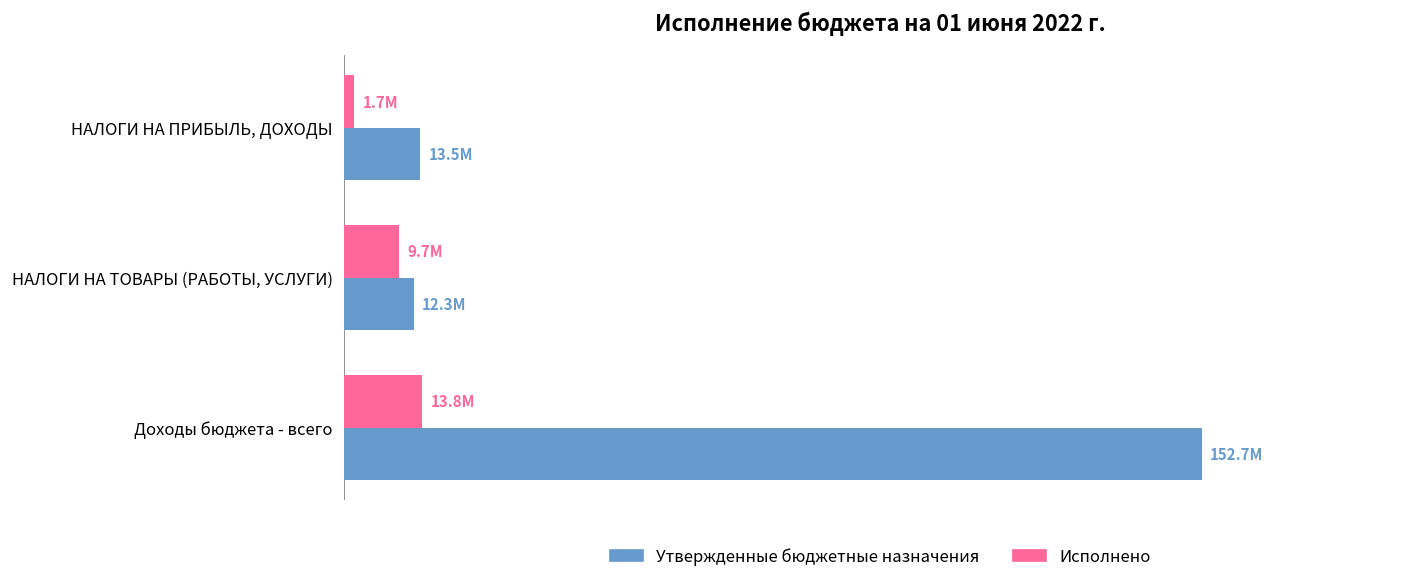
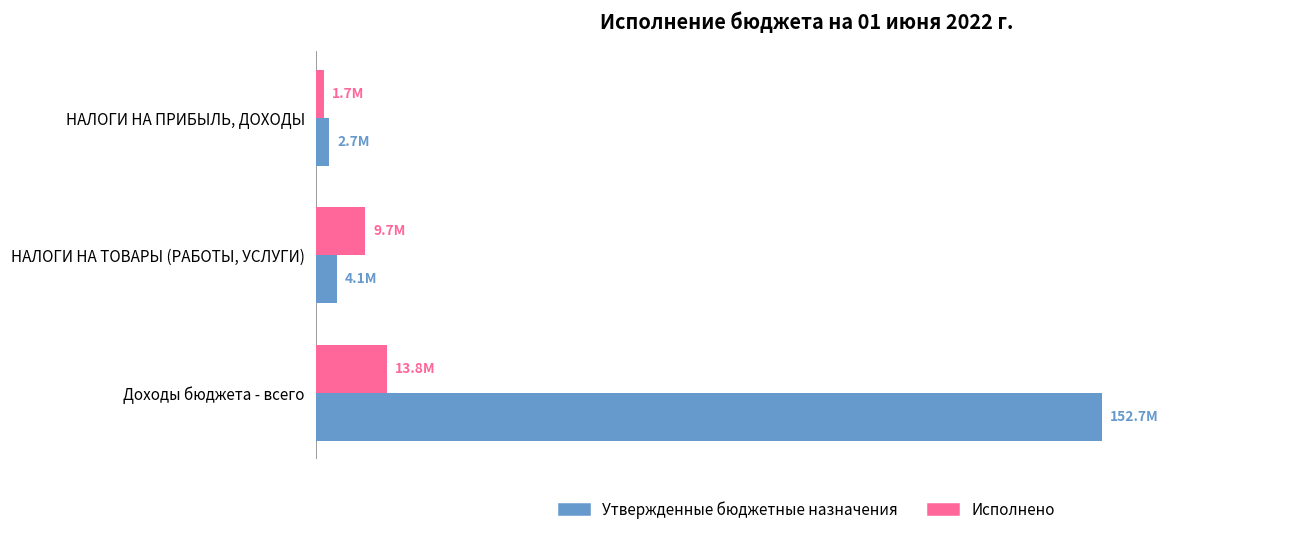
  {
    "Утвержденные бюджетные назначения": {
-     "НАЛОГИ НА ПРИБЫЛЬ, ДОХОДЫ": "13.5M",
-     "НАЛОГИ НА ТОВАРЫ (РАБОТЫ, УСЛУГИ)": "12.3M",
+     "НАЛОГИ НА ПРИБЫЛЬ, ДОХОДЫ": "2.7M",
+     "НАЛОГИ НА ТОВАРЫ (РАБОТЫ, УСЛУГИ)": "4.1M",
      "Доходы бюджета - всего": "152.7M"
    },
    "Исполнено": {
      "НАЛОГИ НА ПРИБЫЛЬ, ДОХОДЫ": "1.7M",
      "НАЛОГИ НА ТОВАРЫ (РАБОТЫ, УСЛУГИ)": "9.7M",
      "Доходы бюджета - всего": "13.8M"
    }
  }
